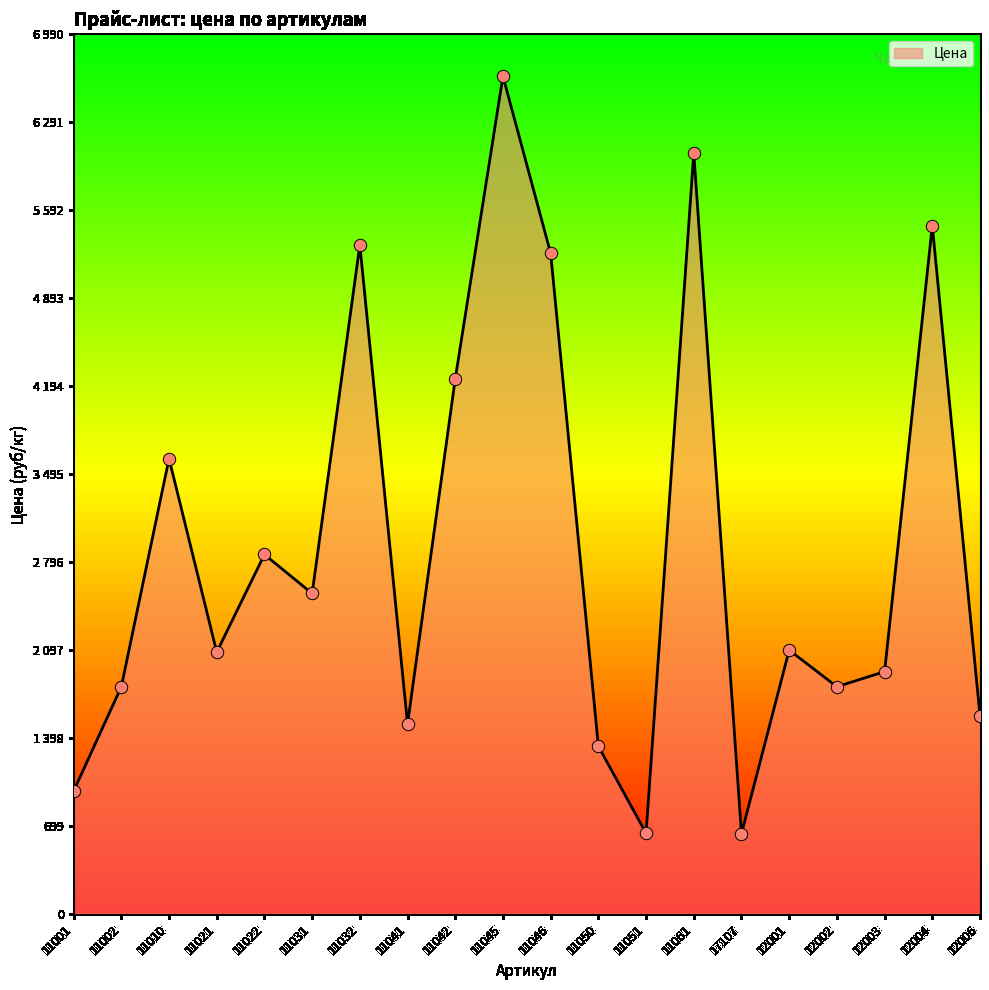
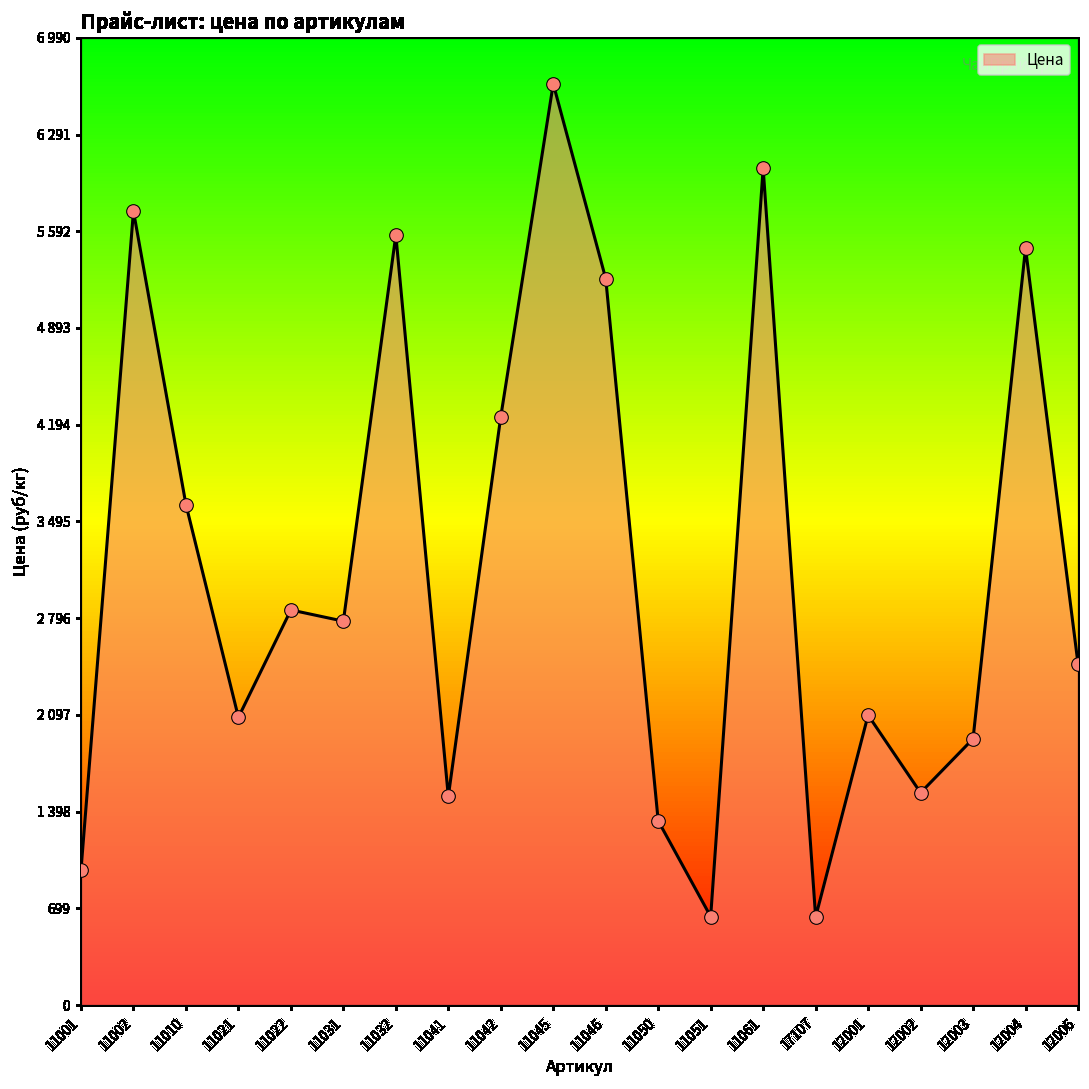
  {
    "11001": 980,
-   "11002": 1810,
+   "11002": 5740,
    "11010": 3620,
    "11021": 2080,
    "11022": 2860,
-   "11031": 2550,
-   "11032": 5320,
+   "11031": 2780,
+   "11032": 5570,
    "11041": 1510,
    "11042": 4250,
    "11045": 6660,
    "11046": 5250,
    "11050": 1330,
    "11051": 640,
    "11061": 6050,
    "17107": 640,
    "12001": 2100,
-   "12002": 1810,
+   "12002": 1540,
    "12003": 1930,
    "12004": 5470,
-   "12006": 1570
+   "12006": 2470
  }
